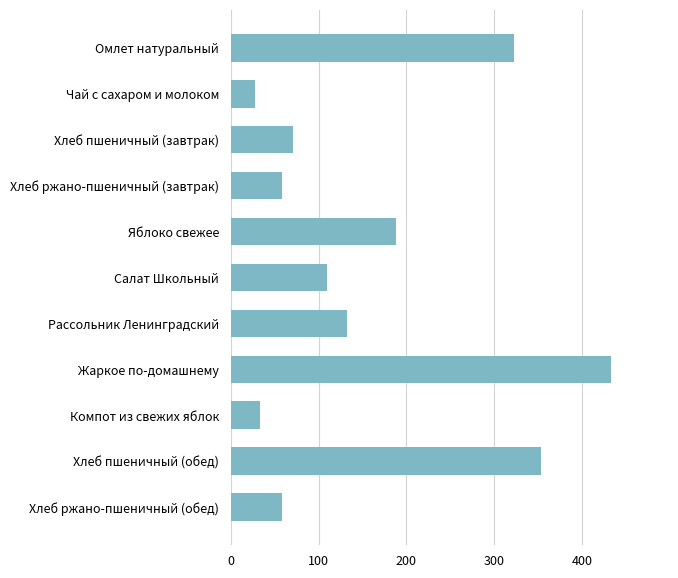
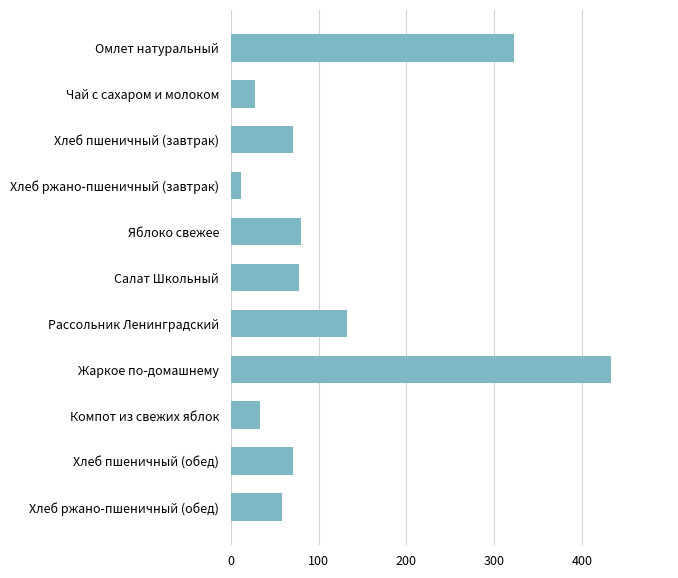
  {
    "Омлет натуральный": 320,
    "Чай с сахаром и молоком": 30,
    "Хлеб пшеничный (завтрак)": 70,
-   "Хлеб ржано-пшеничный (завтрак)": 60,
-   "Яблоко свежее": 190,
-   "Салат Школьный": 110,
+   "Хлеб ржано-пшеничный (завтрак)": 10,
+   "Яблоко свежее": 80,
+   "Салат Школьный": 80,
    "Рассольник Ленинградский": 130,
    "Жаркое по-домашнему": 430,
    "Компот из свежих яблок": 30,
-   "Хлеб пшеничный (обед)": 350,
+   "Хлеб пшеничный (обед)": 70,
    "Хлеб ржано-пшеничный (обед)": 60
  }
